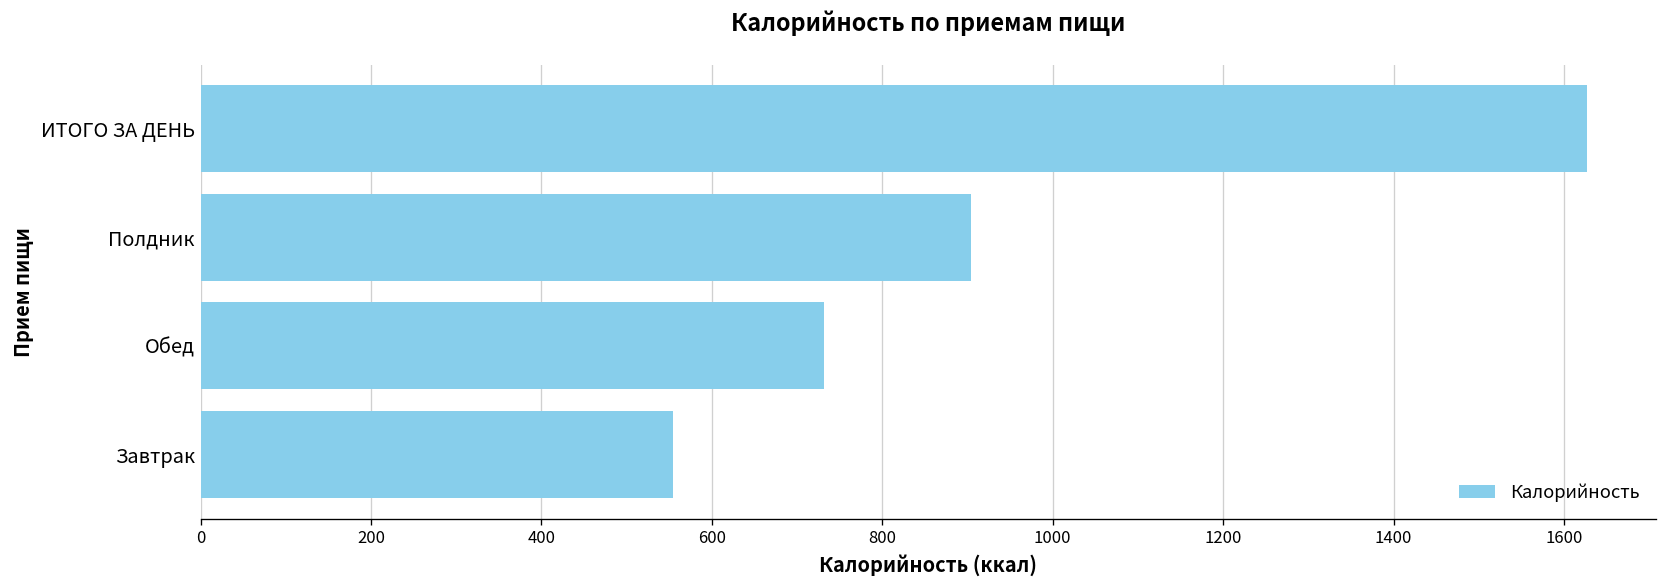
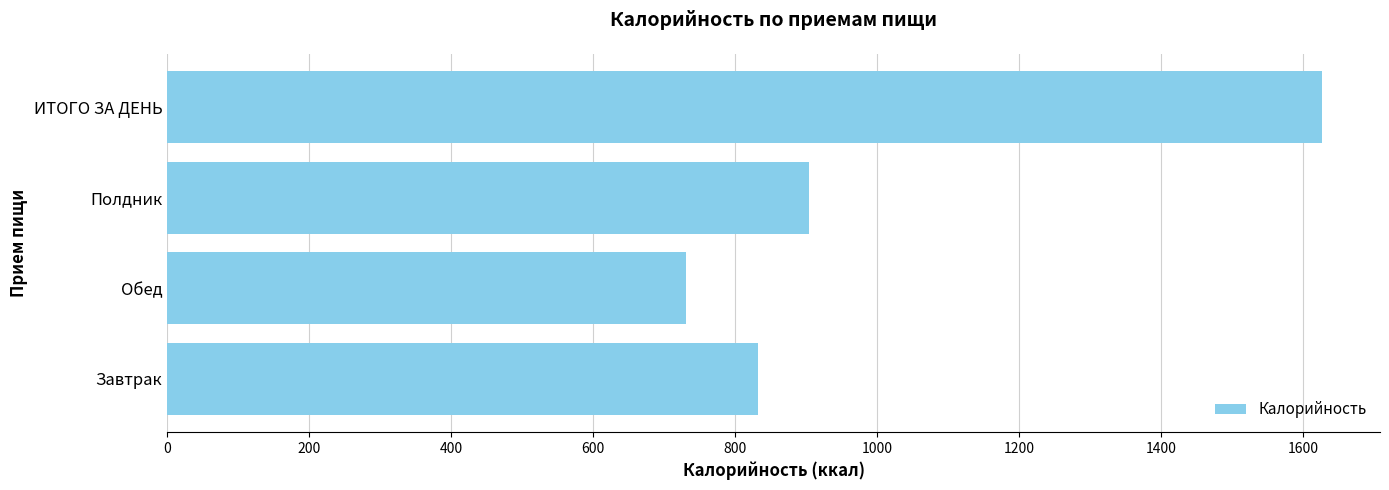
  {
    "ИТОГО ЗА ДЕНЬ": 1630,
    "Полдник": 900,
    "Обед": 730,
-   "Завтрак": 550
+   "Завтрак": 830
  }
